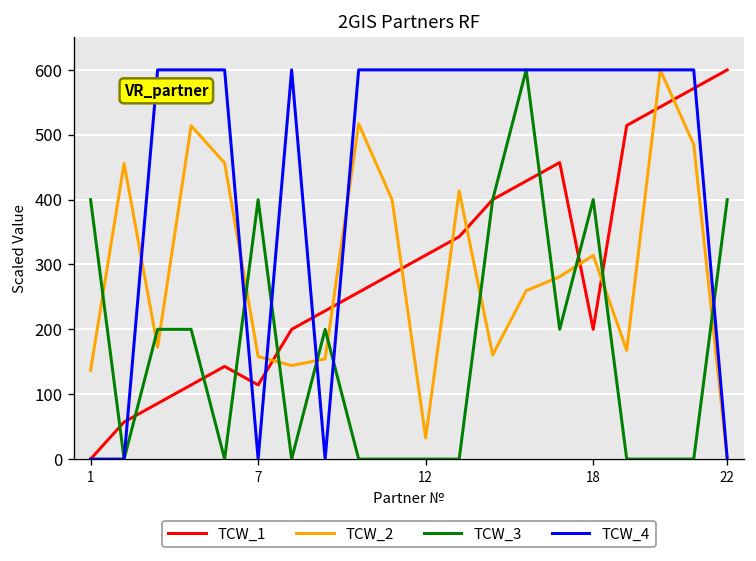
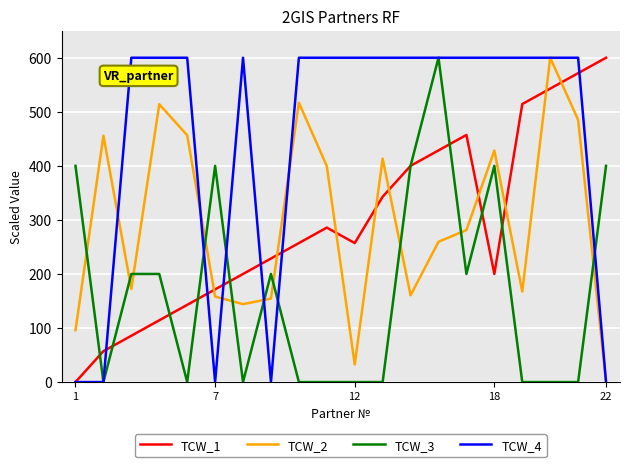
  {
    "TCW_1": {
-     "7": 110,
-     "12": 310,
+     "7": 170,
+     "12": 260,
      "18": 200,
      "22": 600
    },
    "TCW_2": {
-     "1": 140,
+     "1": 100,
      "7": 160,
      "12": 30,
-     "18": 310
+     "18": 430
    },
    "TCW_3": {
      "1": 400,
      "7": 400,
      "12": 0,
      "18": 400,
      "22": 400
    },
    "TCW_4": {
      "7": 0,
      "12": 600,
      "18": 600
    }
  }
